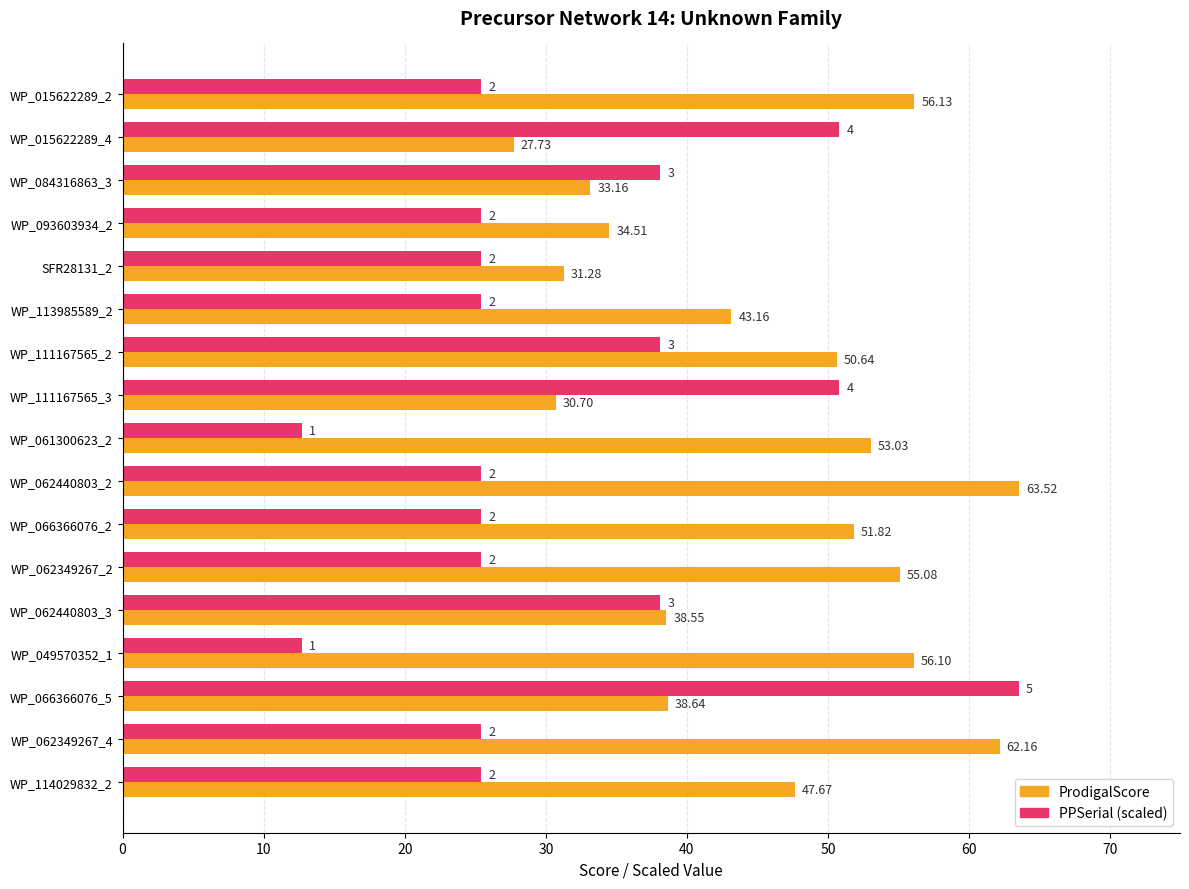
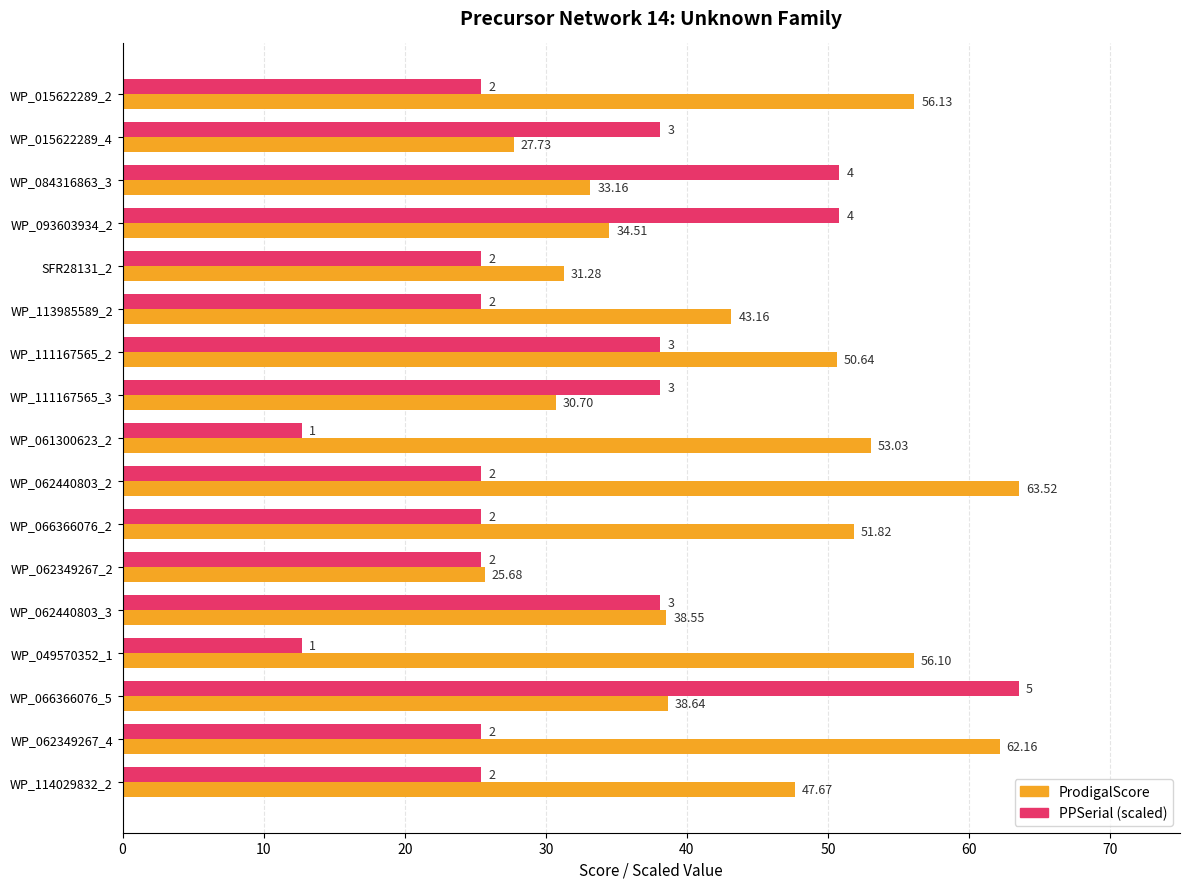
  {
    "ProdigalScore": {
      "WP_015622289_2": 56.13,
      "WP_015622289_4": 27.73,
      "WP_084316863_3": 33.16,
      "WP_093603934_2": 34.51,
      "SFR28131_2": 31.28,
      "WP_113985589_2": 43.16,
      "WP_111167565_2": 50.64,
      "WP_111167565_3": 30.70,
      "WP_061300623_2": 53.03,
      "WP_062440803_2": 63.52,
      "WP_066366076_2": 51.82,
-     "WP_062349267_2": 55.08,
+     "WP_062349267_2": 25.68,
      "WP_062440803_3": 38.55,
      "WP_049570352_1": 56.10,
      "WP_066366076_5": 38.64,
      "WP_062349267_4": 62.16,
      "WP_114029832_2": 47.67
    },
    "PPSerial (scaled)": {
-     "WP_015622289_4": 4,
-     "WP_084316863_3": 3,
-     "WP_093603934_2": 2,
-     "WP_111167565_3": 4
+     "WP_015622289_4": 3,
+     "WP_084316863_3": 4,
+     "WP_093603934_2": 4,
+     "WP_111167565_3": 3
    }
  }
